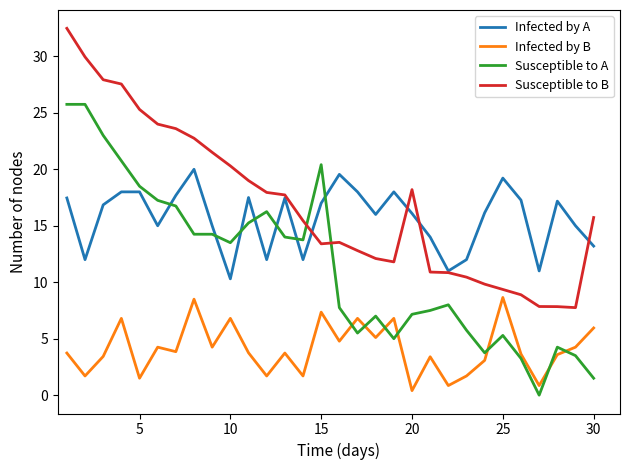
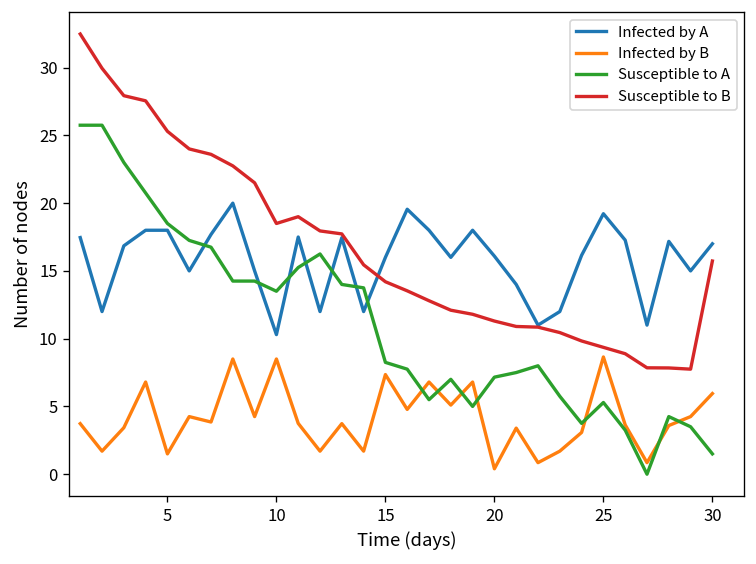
  {
    "Infected by A": {
      "5": 18.0,
      "10": 10.3,
-     "15": 17,
+     "15": 16,
      "20": 16.1,
      "25": 19.2,
-     "30": 13.2
+     "30": 17.0
    },
    "Infected by B": {
      "5": 1.5,
-     "10": 6.8,
+     "10": 8.5,
      "15": 7.4,
      "20": 0.4,
      "25": 8.7,
      "30": 6.0
    },
    "Susceptible to A": {
      "5": 18.5,
      "10": 13.5,
-     "15": 20.4,
+     "15": 8.3,
      "20": 7.2,
      "25": 5.3,
      "30": 1.5
    },
    "Susceptible to B": {
      "5": 25.3,
-     "10": 20.3,
-     "15": 13.4,
-     "20": 18.2,
+     "10": 18.5,
+     "15": 14.2,
+     "20": 11.3,
      "25": 9.4,
      "30": 15.7
    }
  }
